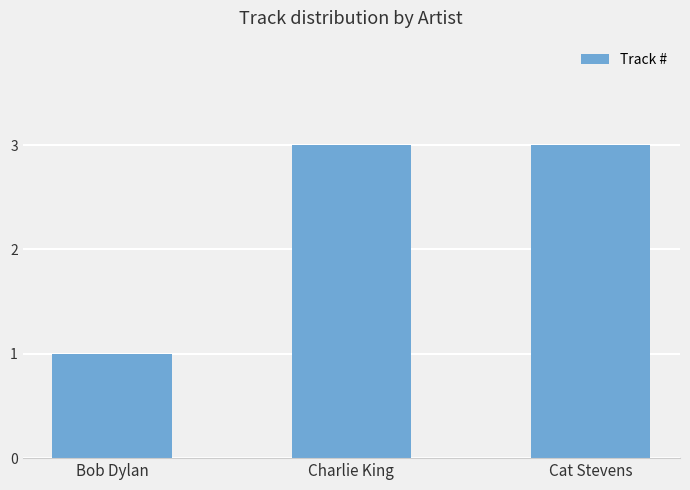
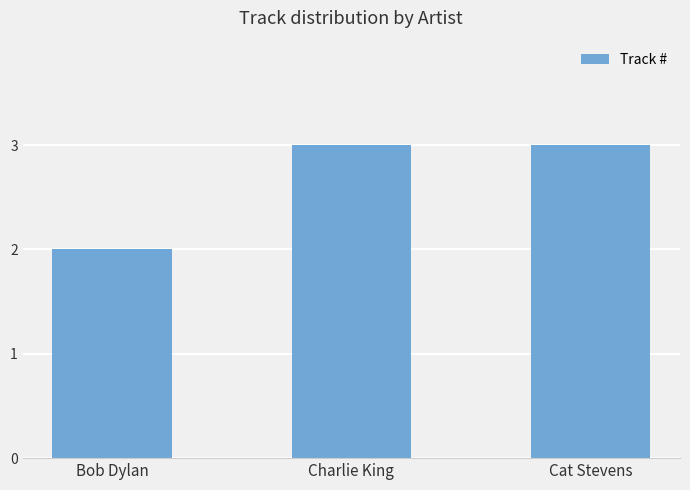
  {
-   "Bob Dylan": 1,
+   "Bob Dylan": 2,
    "Charlie King": 3,
    "Cat Stevens": 3
  }
